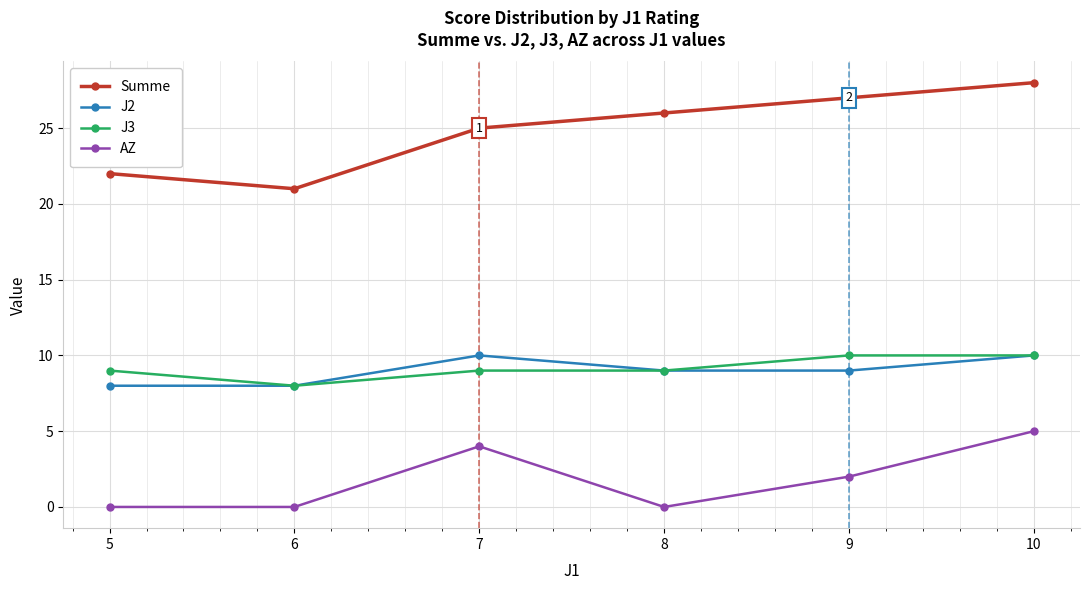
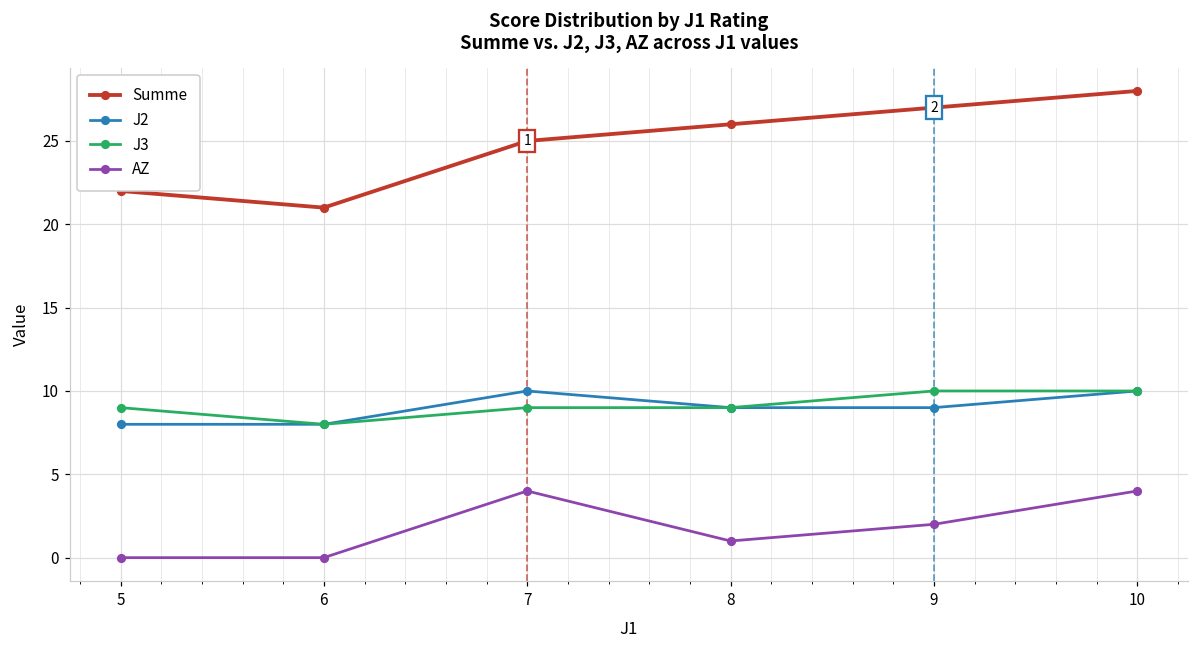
  {
    "Summe": {
      "5": 22,
      "6": 21,
      "8": 26,
      "10": 28
    },
    "J2": {
      "5": 8,
      "7": 10,
      "9": 9
    },
    "J3": {
      "5": 9,
      "7": 9,
      "9": 10
    },
    "AZ": {
      "5": 0,
      "6": 0,
      "7": 4,
-     "8": 0,
+     "8": 1,
      "9": 2,
-     "10": 5
+     "10": 4
    }
  }
